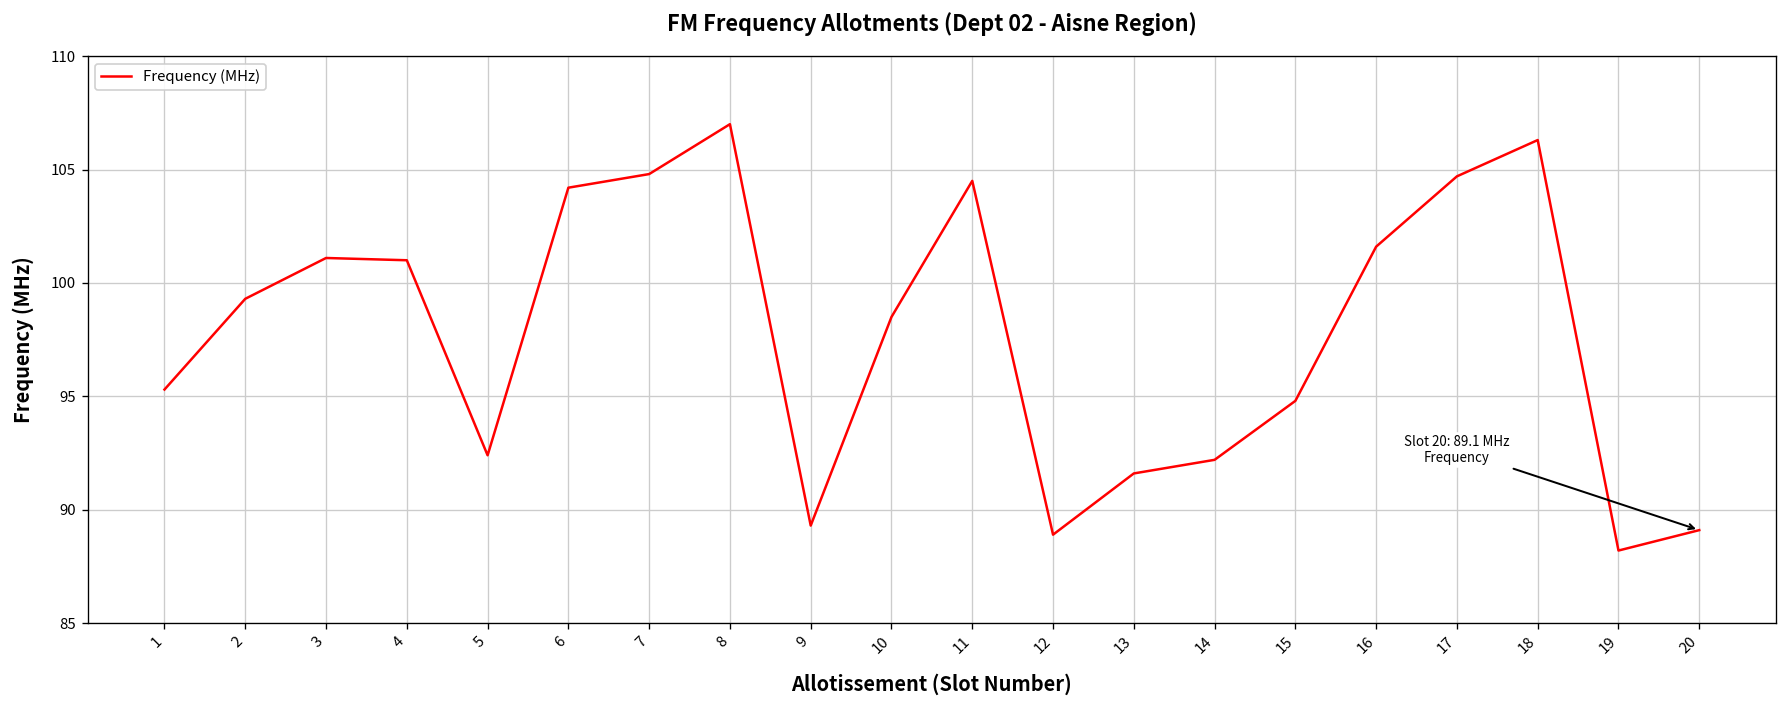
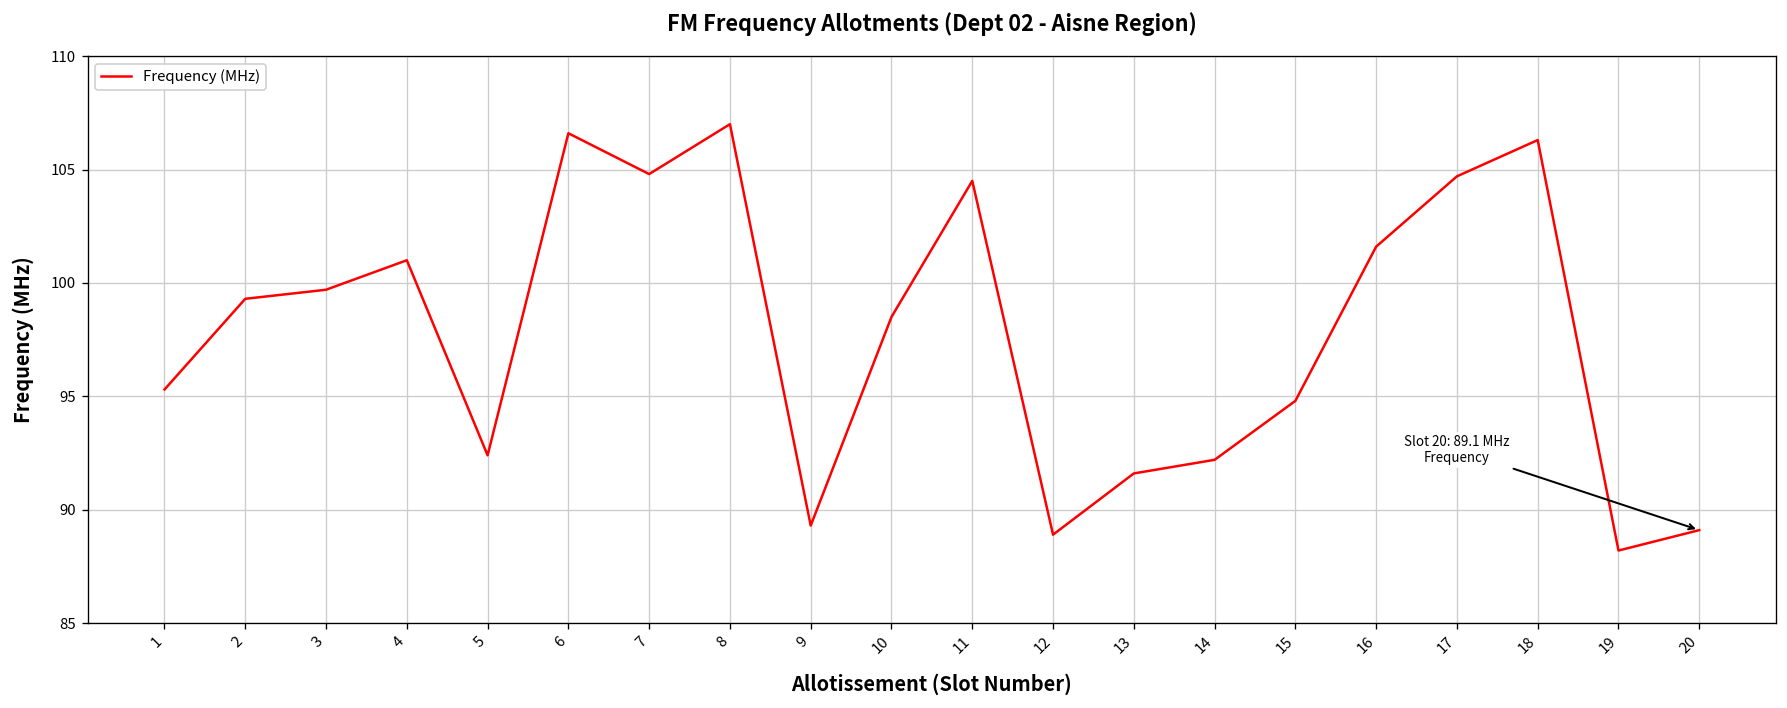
  {
    "1": 95.3,
    "2": 99.3,
-   "3": 101.1,
+   "3": 99.7,
    "4": 101.0,
    "5": 92.4,
-   "6": 104.2,
+   "6": 106.6,
    "7": 104.8,
    "8": 107.0,
    "9": 89.3,
    "10": 98.5,
    "11": 104.5,
    "12": 88.9,
    "13": 91.6,
    "14": 92.2,
    "15": 94.8,
    "16": 101.6,
    "17": 104.7,
    "18": 106.3,
    "19": 88.2
  }
